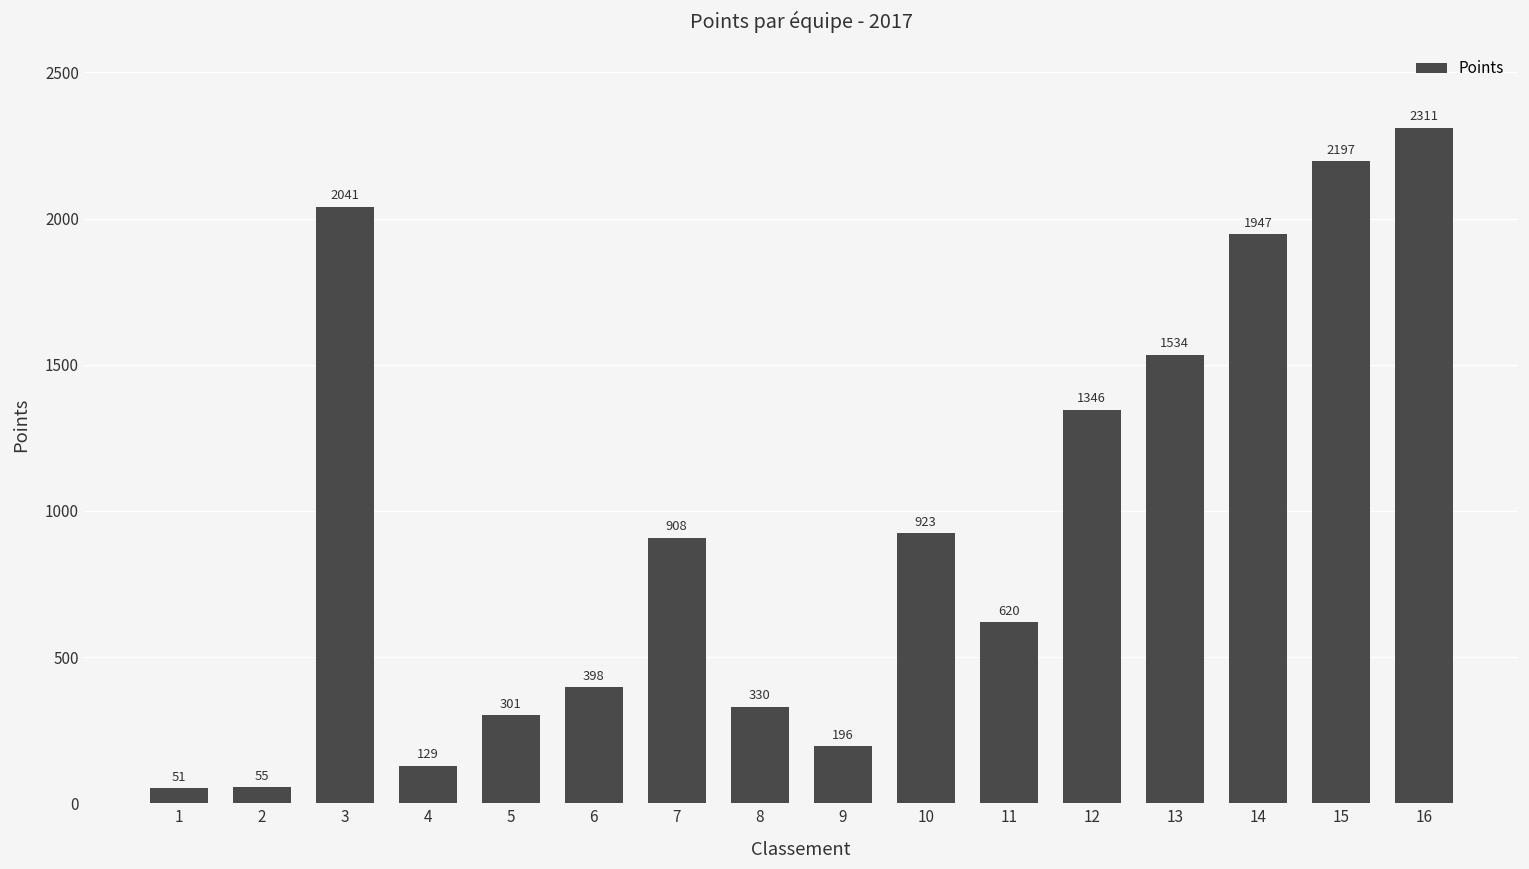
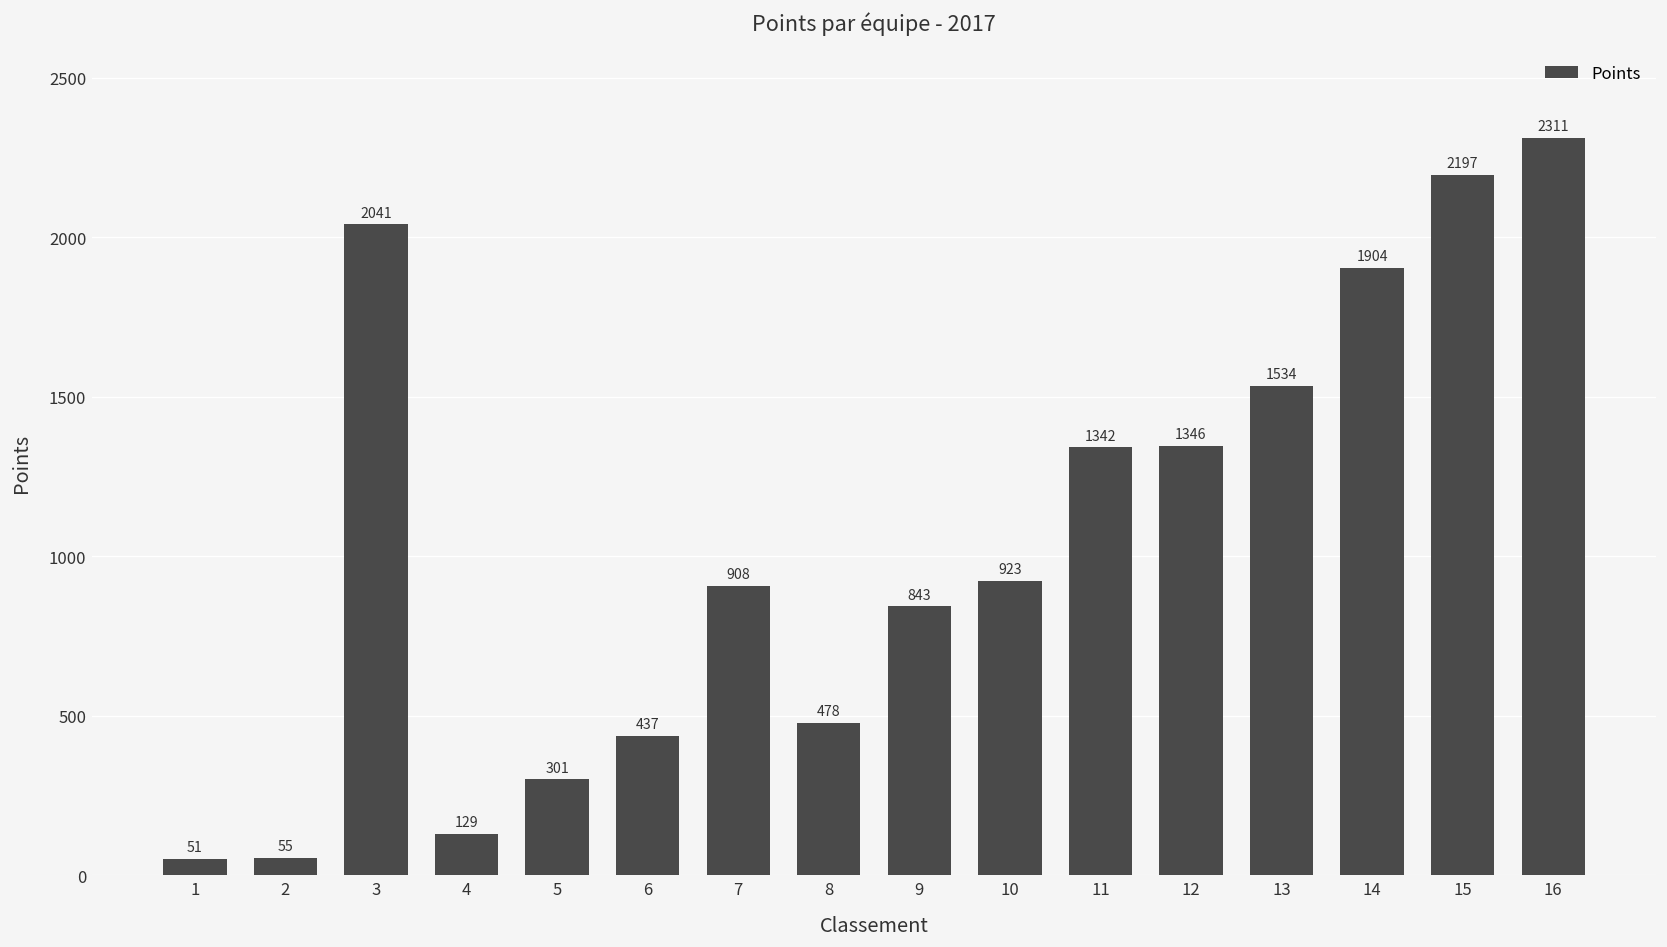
  {
    "1": 51,
    "2": 55,
    "3": 2041,
    "4": 129,
    "5": 301,
-   "6": 398,
+   "6": 437,
    "7": 908,
-   "8": 330,
-   "9": 196,
+   "8": 478,
+   "9": 843,
    "10": 923,
-   "11": 620,
+   "11": 1342,
    "12": 1346,
    "13": 1534,
-   "14": 1947,
+   "14": 1904,
    "15": 2197,
    "16": 2311
  }
